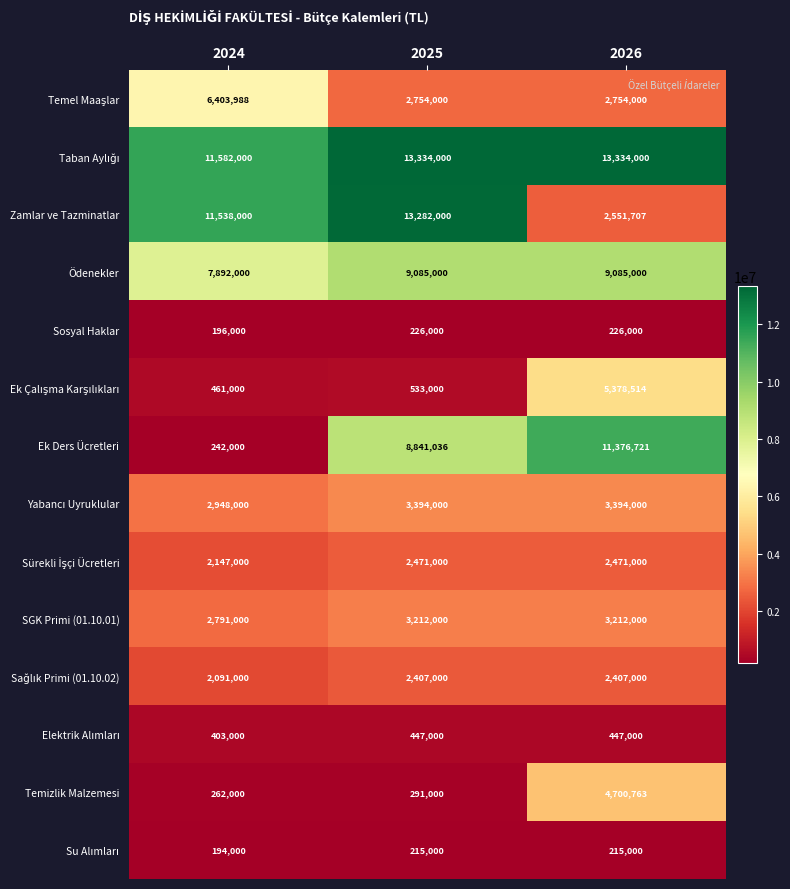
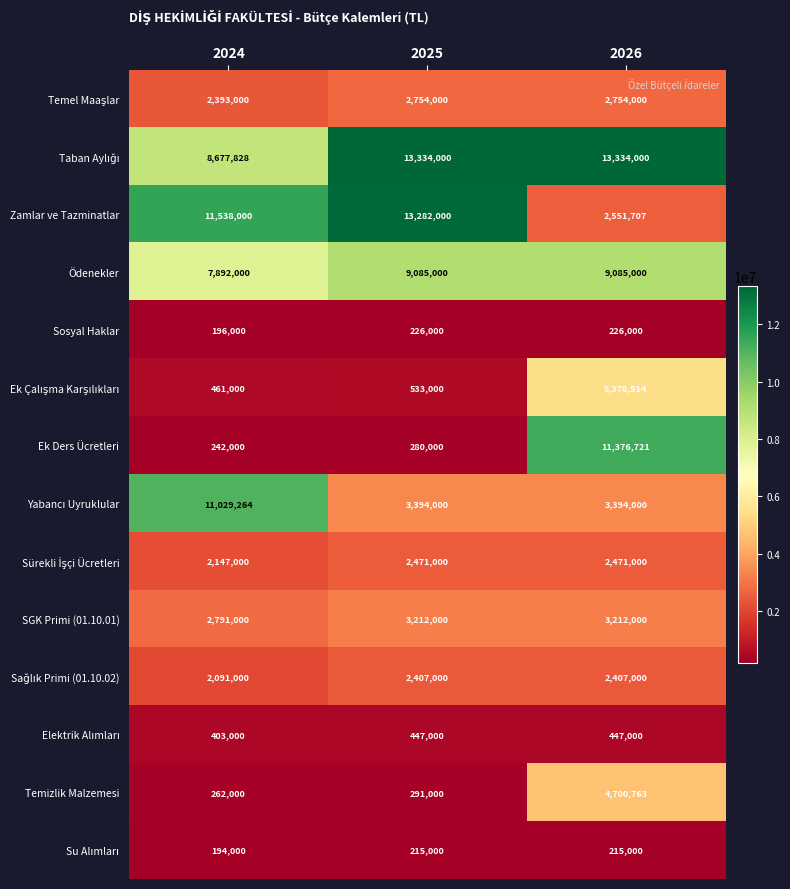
  {
    "Temel Maaşlar": {
-     "2024": "6,403,988",
+     "2024": "2,393,000",
      "2025": "2,754,000"
    },
    "Taban Aylığı": {
-     "2024": "11,582,000",
+     "2024": "8,677,828",
      "2025": "13,334,000",
      "2026": "13,334,000"
    },
    "Zamlar ve Tazminatlar": {
      "2024": "11,538,000",
      "2025": "13,282,000",
      "2026": "2,551,707"
    },
    "Ödenekler": {
      "2024": "7,892,000",
      "2025": "9,085,000",
      "2026": "9,085,000"
    },
    "Sosyal Haklar": {
      "2024": "196,000",
      "2025": "226,000",
      "2026": "226,000"
    },
    "Ek Çalışma Karşılıkları": {
      "2024": "461,000",
      "2025": "533,000",
      "2026": "5,378,514"
    },
    "Ek Ders Ücretleri": {
      "2024": "242,000",
-     "2025": "8,841,036",
+     "2025": "280,000",
      "2026": "11,376,721"
    },
    "Yabancı Uyruklular": {
-     "2024": "2,948,000",
+     "2024": "11,029,264",
      "2025": "3,394,000",
      "2026": "3,394,000"
    },
    "Sürekli İşçi Ücretleri": {
      "2024": "2,147,000",
      "2025": "2,471,000",
      "2026": "2,471,000"
    },
    "SGK Primi (01.10.01)": {
      "2024": "2,791,000",
      "2025": "3,212,000",
      "2026": "3,212,000"
    },
    "Sağlık Primi (01.10.02)": {
      "2024": "2,091,000",
      "2025": "2,407,000",
      "2026": "2,407,000"
    },
    "Elektrik Alımları": {
      "2024": "403,000",
      "2025": "447,000",
      "2026": "447,000"
    },
    "Temizlik Malzemesi": {
      "2024": "262,000",
      "2025": "291,000",
      "2026": "4,700,763"
    },
    "Su Alımları": {
      "2024": "194,000",
      "2025": "215,000",
      "2026": "215,000"
    }
  }
